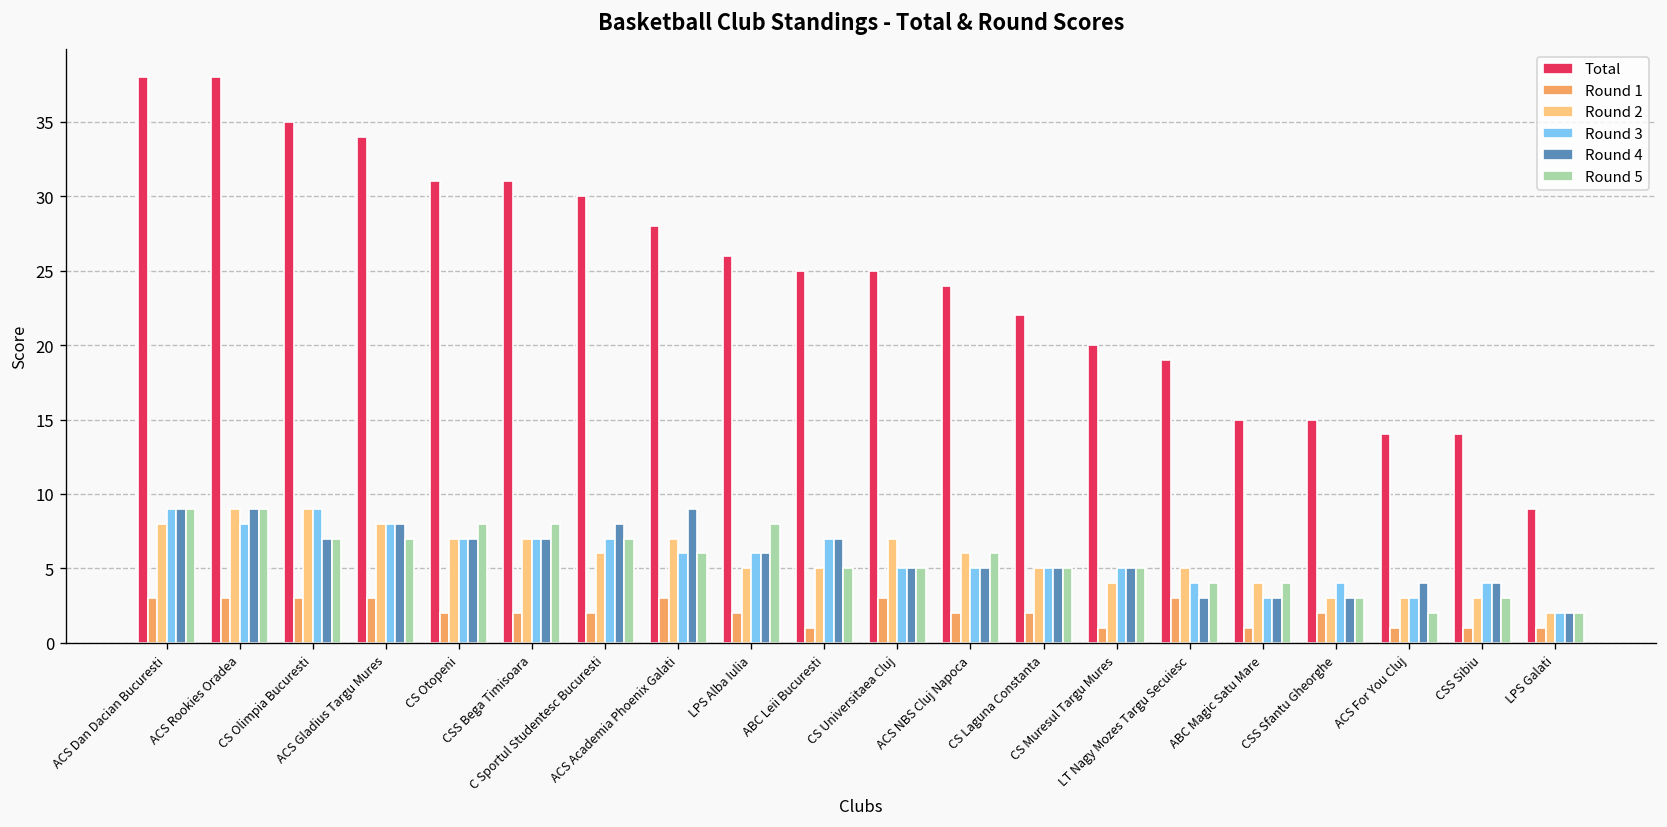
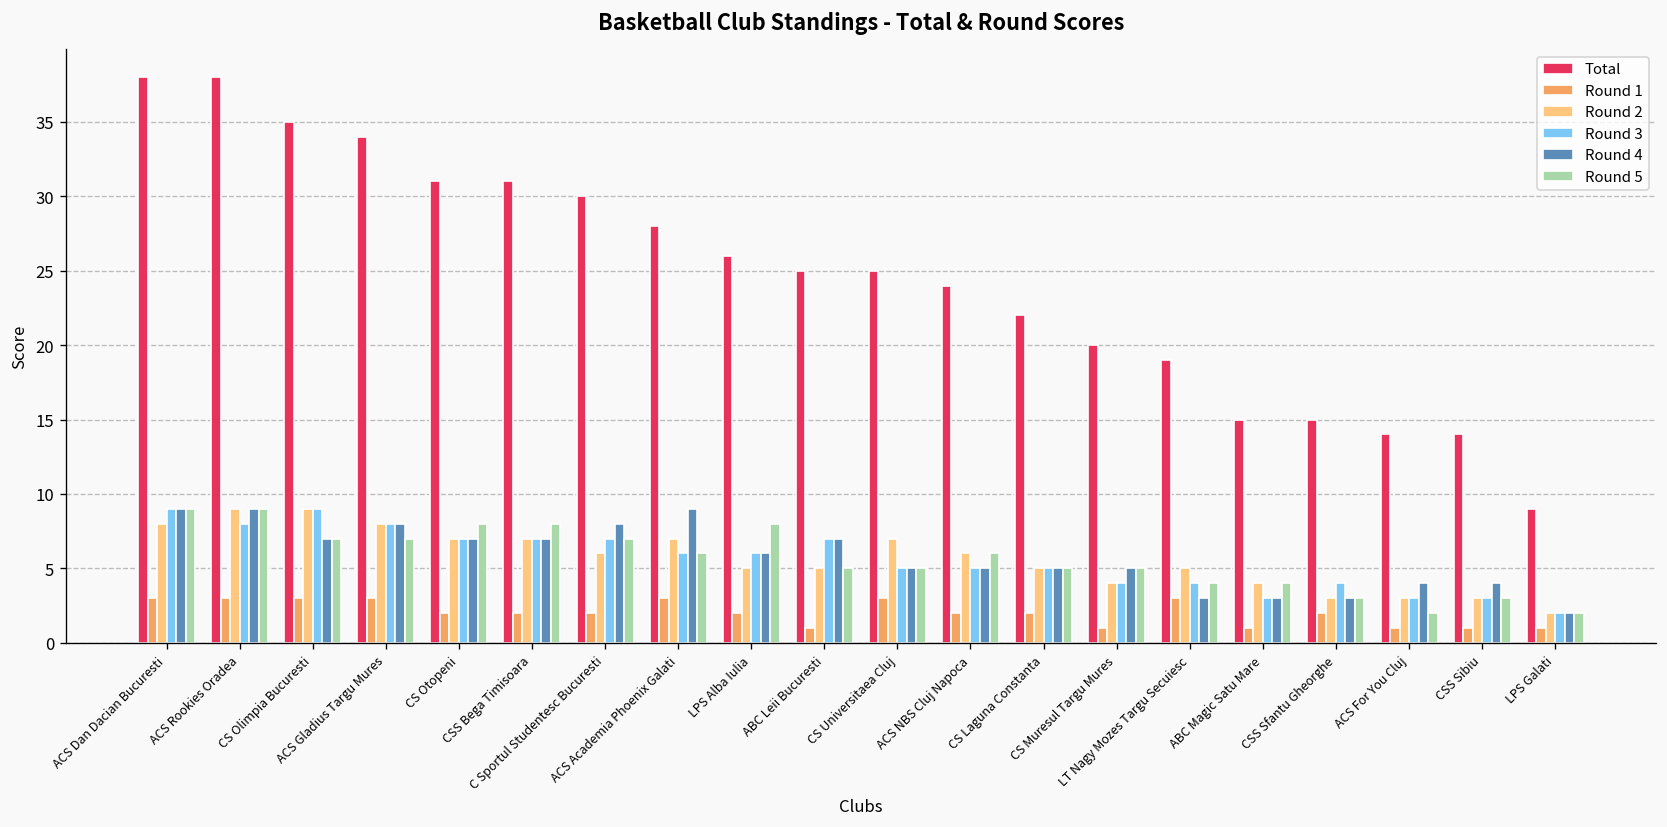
  {
    "Total": {
      "ACS Dan Dacian Bucuresti": 38,
      "ACS Rookies Oradea": 38,
      "CS Olimpia Bucuresti": 35,
      "ACS Gladius Targu Mures": 34,
      "CS Otopeni": 31,
      "CSS Bega Timisoara": 31,
      "C Sportul Studentesc Bucuresti": 30,
      "ACS Academia Phoenix Galati": 28,
      "LPS Alba Iulia": 26,
      "ABC Leii Bucuresti": 25,
      "CS Universitaea Cluj": 25,
      "ACS NBS Cluj Napoca": 24,
      "CS Laguna Constanta": 22,
      "CS Muresul Targu Mures": 20,
      "LT Nagy Mozes Targu Secuiesc": 19,
      "ABC Magic Satu Mare": 15,
      "CSS Sfantu Gheorghe": 15,
      "ACS For You Cluj": 14,
      "CSS Sibiu": 14,
      "LPS Galati": 9
    },
    "Round 3": {
      "ACS Dan Dacian Bucuresti": 9,
      "ACS Rookies Oradea": 8,
      "CS Olimpia Bucuresti": 9,
      "ACS Gladius Targu Mures": 8,
      "CS Otopeni": 7,
      "CSS Bega Timisoara": 7,
      "C Sportul Studentesc Bucuresti": 7,
      "ACS Academia Phoenix Galati": 6,
      "LPS Alba Iulia": 6,
      "ABC Leii Bucuresti": 7,
      "CS Universitaea Cluj": 5,
      "ACS NBS Cluj Napoca": 5,
      "CS Laguna Constanta": 5,
-     "CS Muresul Targu Mures": 5,
+     "CS Muresul Targu Mures": 4,
      "LT Nagy Mozes Targu Secuiesc": 4,
      "ABC Magic Satu Mare": 3,
      "CSS Sfantu Gheorghe": 4,
      "ACS For You Cluj": 3,
-     "CSS Sibiu": 4,
+     "CSS Sibiu": 3,
      "LPS Galati": 2
    },
    "Round 4": {
      "ACS Dan Dacian Bucuresti": 9,
      "ACS Rookies Oradea": 9,
      "CS Olimpia Bucuresti": 7,
      "ACS Gladius Targu Mures": 8,
      "CS Otopeni": 7,
      "CSS Bega Timisoara": 7,
      "C Sportul Studentesc Bucuresti": 8,
      "ACS Academia Phoenix Galati": 9,
      "LPS Alba Iulia": 6,
      "ABC Leii Bucuresti": 7,
      "CS Universitaea Cluj": 5,
      "ACS NBS Cluj Napoca": 5,
      "CS Laguna Constanta": 5,
      "CS Muresul Targu Mures": 5,
      "LT Nagy Mozes Targu Secuiesc": 3,
      "ABC Magic Satu Mare": 3,
      "CSS Sfantu Gheorghe": 3,
      "ACS For You Cluj": 4,
      "CSS Sibiu": 4,
      "LPS Galati": 2
    },
    "Round 5": {
      "ACS Dan Dacian Bucuresti": 9,
      "ACS Rookies Oradea": 9,
      "CS Olimpia Bucuresti": 7,
      "ACS Gladius Targu Mures": 7,
      "CS Otopeni": 8,
      "CSS Bega Timisoara": 8,
      "C Sportul Studentesc Bucuresti": 7,
      "ACS Academia Phoenix Galati": 6,
      "LPS Alba Iulia": 8,
      "ABC Leii Bucuresti": 5,
      "CS Universitaea Cluj": 5,
      "ACS NBS Cluj Napoca": 6,
      "CS Laguna Constanta": 5,
      "CS Muresul Targu Mures": 5,
      "LT Nagy Mozes Targu Secuiesc": 4,
      "ABC Magic Satu Mare": 4,
      "CSS Sfantu Gheorghe": 3,
      "ACS For You Cluj": 2,
      "CSS Sibiu": 3,
      "LPS Galati": 2
    }
  }
